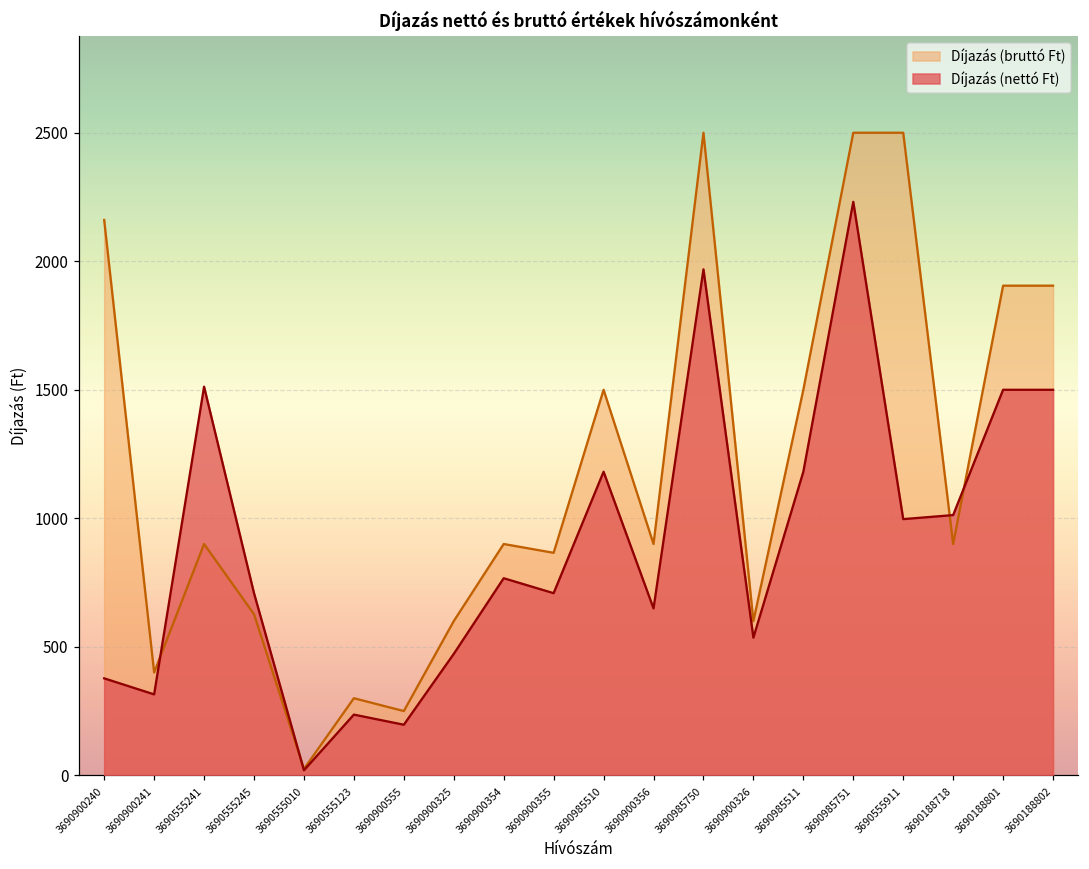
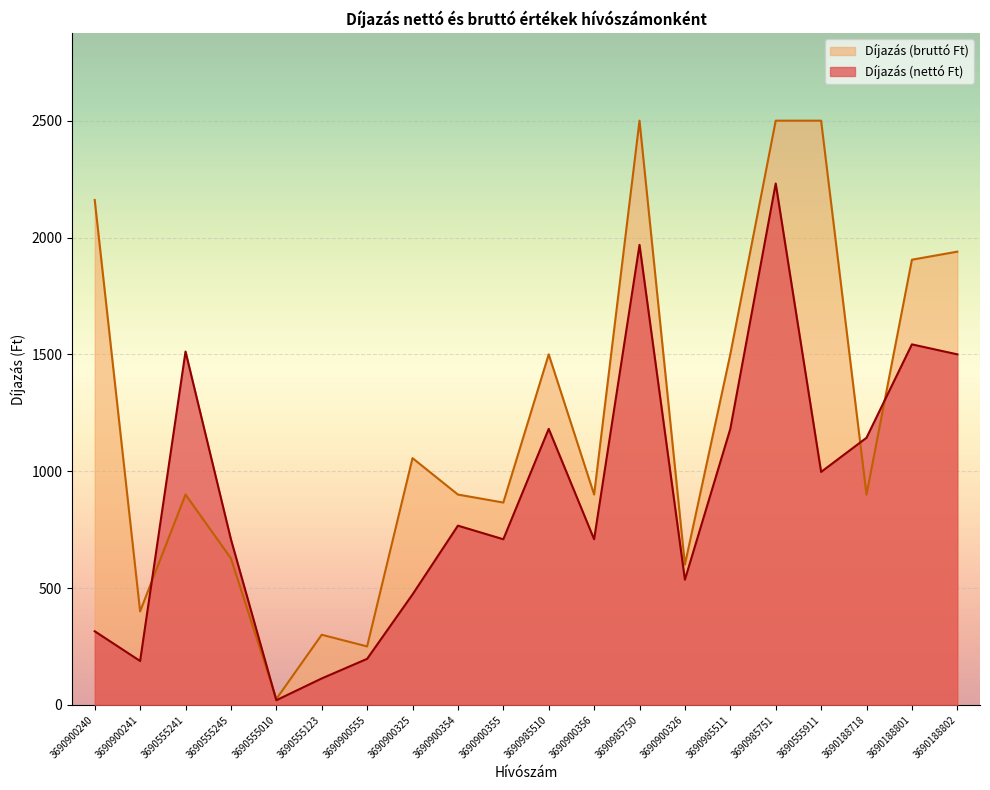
  {
    "Díjazás (bruttó Ft)": {
      "3690900240": 2160,
      "3690900241": 400,
      "3690555241": 900,
      "3690555245": 630,
      "3690555123": 300,
      "3690900555": 250,
-     "3690900325": 600,
+     "3690900325": 1060,
      "3690900354": 900,
      "3690900355": 870,
      "3690985510": 1500,
      "3690900356": 900,
      "3690985750": 2500,
      "3690900326": 600,
      "3690985511": 1500,
      "3690985751": 2500,
      "3690555911": 2500,
      "3690188718": 900,
      "3690188801": 1910,
-     "3690188802": 1910
+     "3690188802": 1940
    },
    "Díjazás (nettó Ft)": {
-     "3690900240": 380,
-     "3690900241": 310,
+     "3690900240": 310,
+     "3690900241": 190,
      "3690555241": 1510,
      "3690555245": 710,
-     "3690555123": 240,
+     "3690555123": 110,
      "3690900555": 200,
      "3690900325": 470,
      "3690900354": 770,
      "3690900355": 710,
      "3690985510": 1180,
-     "3690900356": 650,
+     "3690900356": 710,
      "3690985750": 1970,
      "3690900326": 540,
      "3690985511": 1180,
      "3690985751": 2230,
      "3690555911": 1000,
-     "3690188718": 1010,
-     "3690188801": 1500,
+     "3690188718": 1140,
+     "3690188801": 1540,
      "3690188802": 1500
    }
  }
